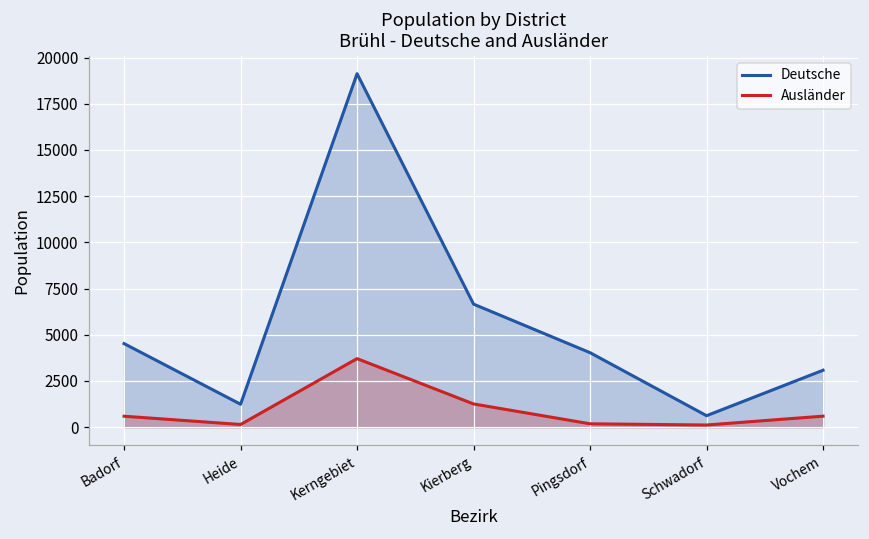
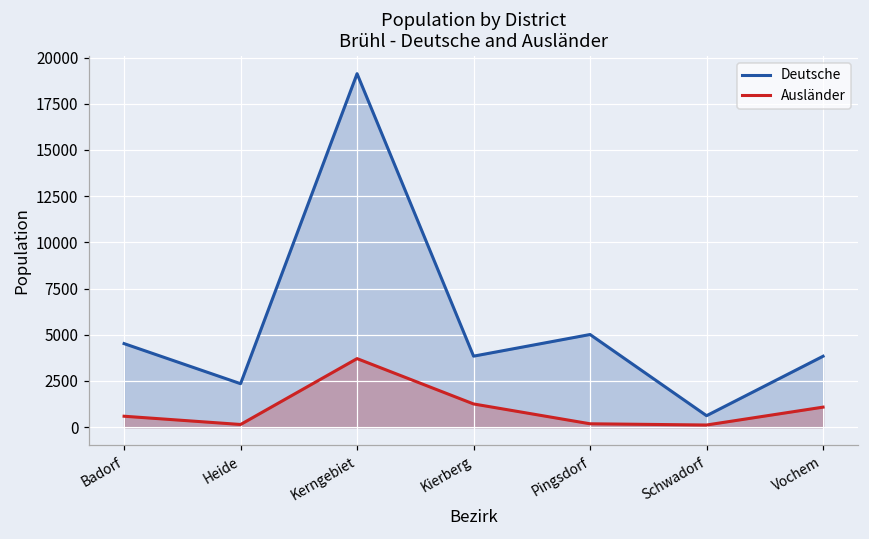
  {
    "Deutsche": {
      "Badorf": 4500,
-     "Heide": 1200,
+     "Heide": 2400,
      "Kerngebiet": 19100,
-     "Kierberg": 6700,
-     "Pingsdorf": 4000,
+     "Kierberg": 3800,
+     "Pingsdorf": 5000,
      "Schwadorf": 600,
-     "Vochem": 3100
+     "Vochem": 3800
    },
    "Ausländer": {
      "Badorf": 600,
      "Heide": 100,
      "Kerngebiet": 3700,
      "Kierberg": 1300,
      "Pingsdorf": 200,
      "Schwadorf": 100,
-     "Vochem": 600
+     "Vochem": 1100
    }
  }
